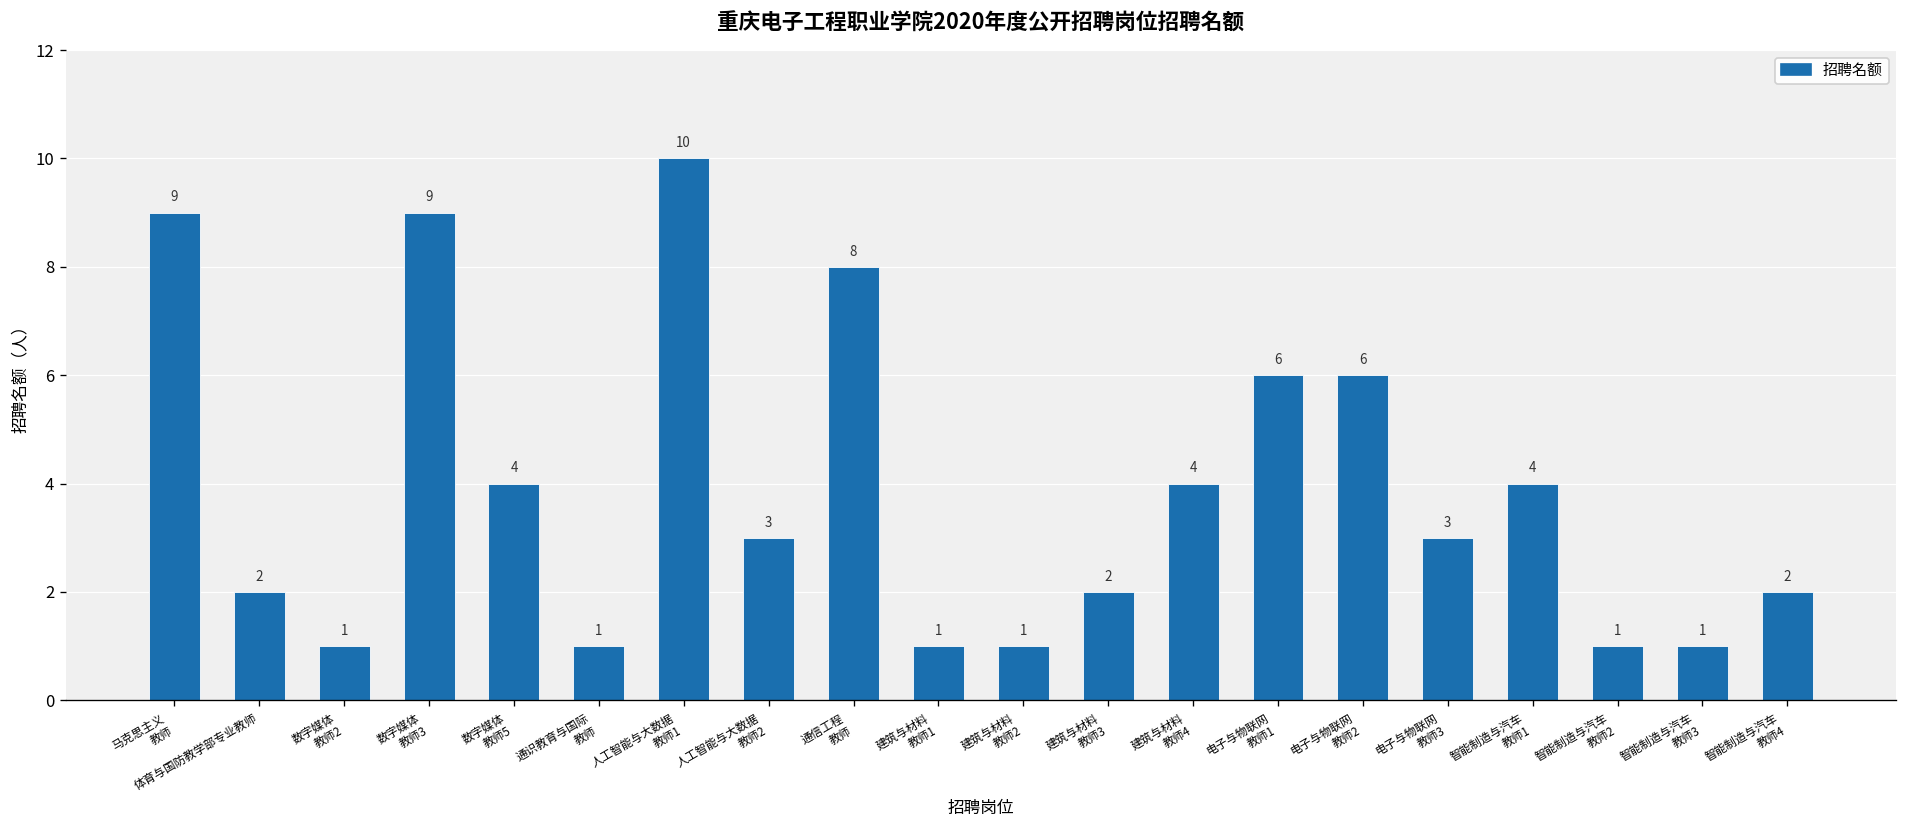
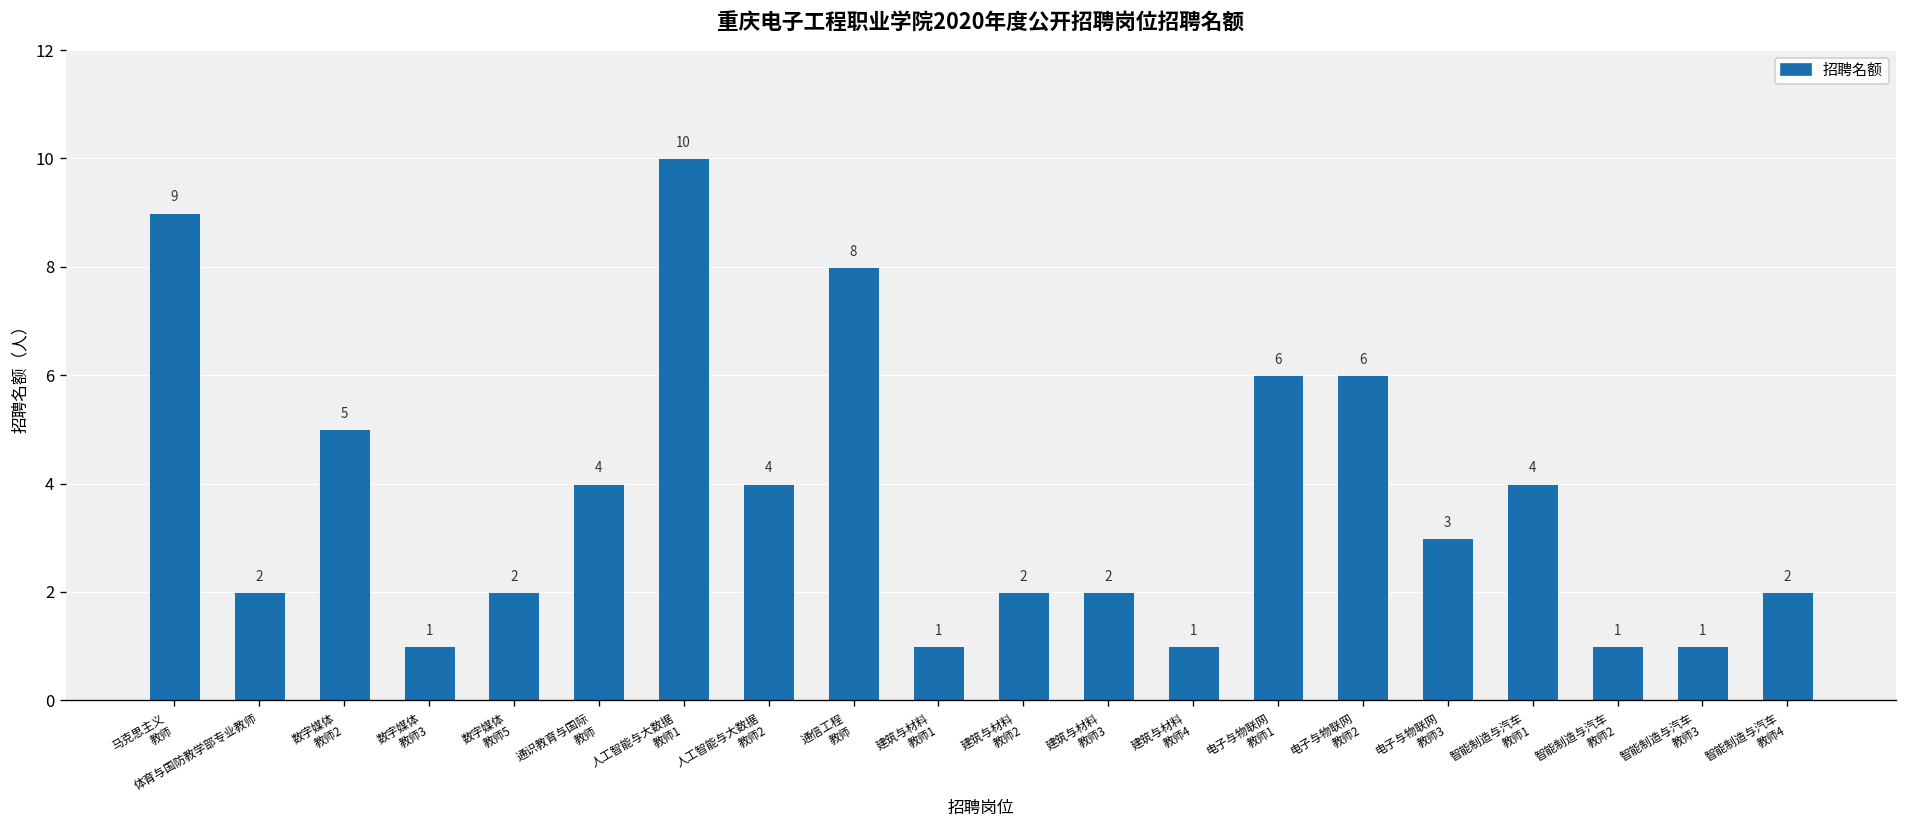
  {
    "马克思主义 教师": 9,
    "体育与国防教学部专业教师": 2,
-   "数字媒体 教师2": 1,
-   "数字媒体 教师3": 9,
-   "数字媒体 教师5": 4,
-   "通识教育与国际 教师": 1,
+   "数字媒体 教师2": 5,
+   "数字媒体 教师3": 1,
+   "数字媒体 教师5": 2,
+   "通识教育与国际 教师": 4,
    "人工智能与大数据 教师1": 10,
-   "人工智能与大数据 教师2": 3,
+   "人工智能与大数据 教师2": 4,
    "通信工程 教师": 8,
    "建筑与材料 教师1": 1,
-   "建筑与材料 教师2": 1,
+   "建筑与材料 教师2": 2,
    "建筑与材料 教师3": 2,
-   "建筑与材料 教师4": 4,
+   "建筑与材料 教师4": 1,
    "电子与物联网 教师1": 6,
    "电子与物联网 教师2": 6,
    "电子与物联网 教师3": 3,
    "智能制造与汽车 教师1": 4,
    "智能制造与汽车 教师2": 1,
    "智能制造与汽车 教师3": 1,
    "智能制造与汽车 教师4": 2
  }
